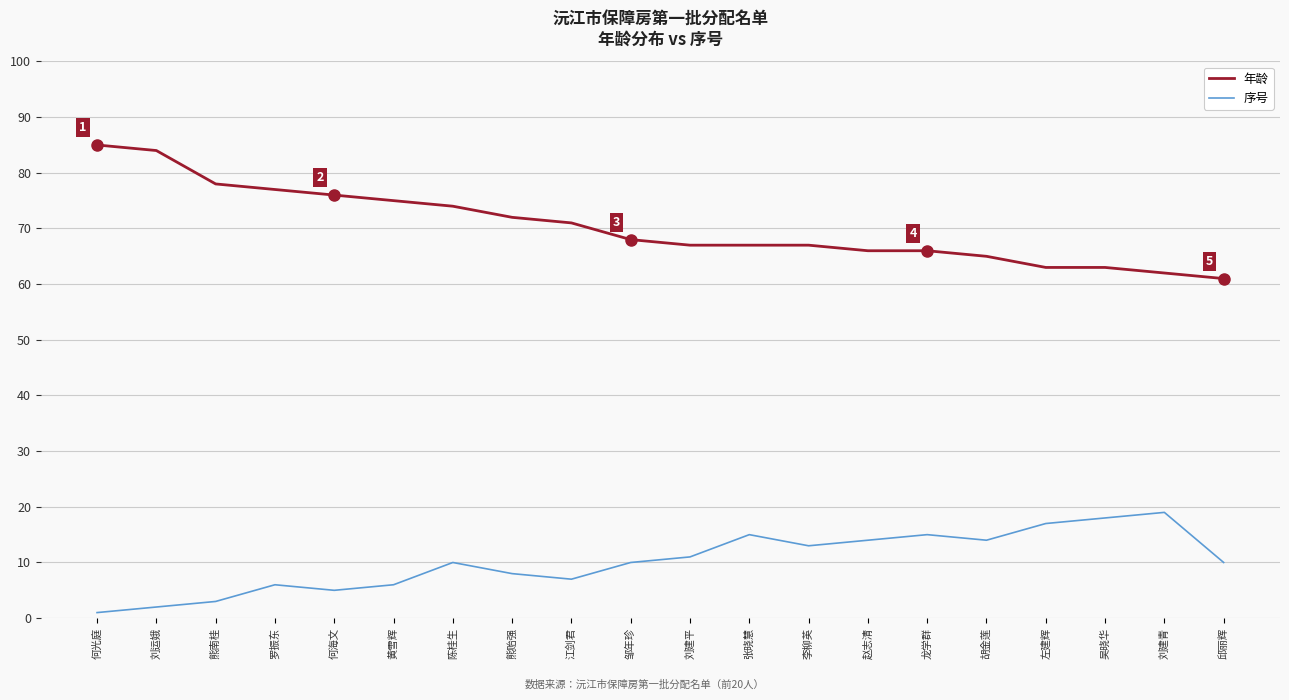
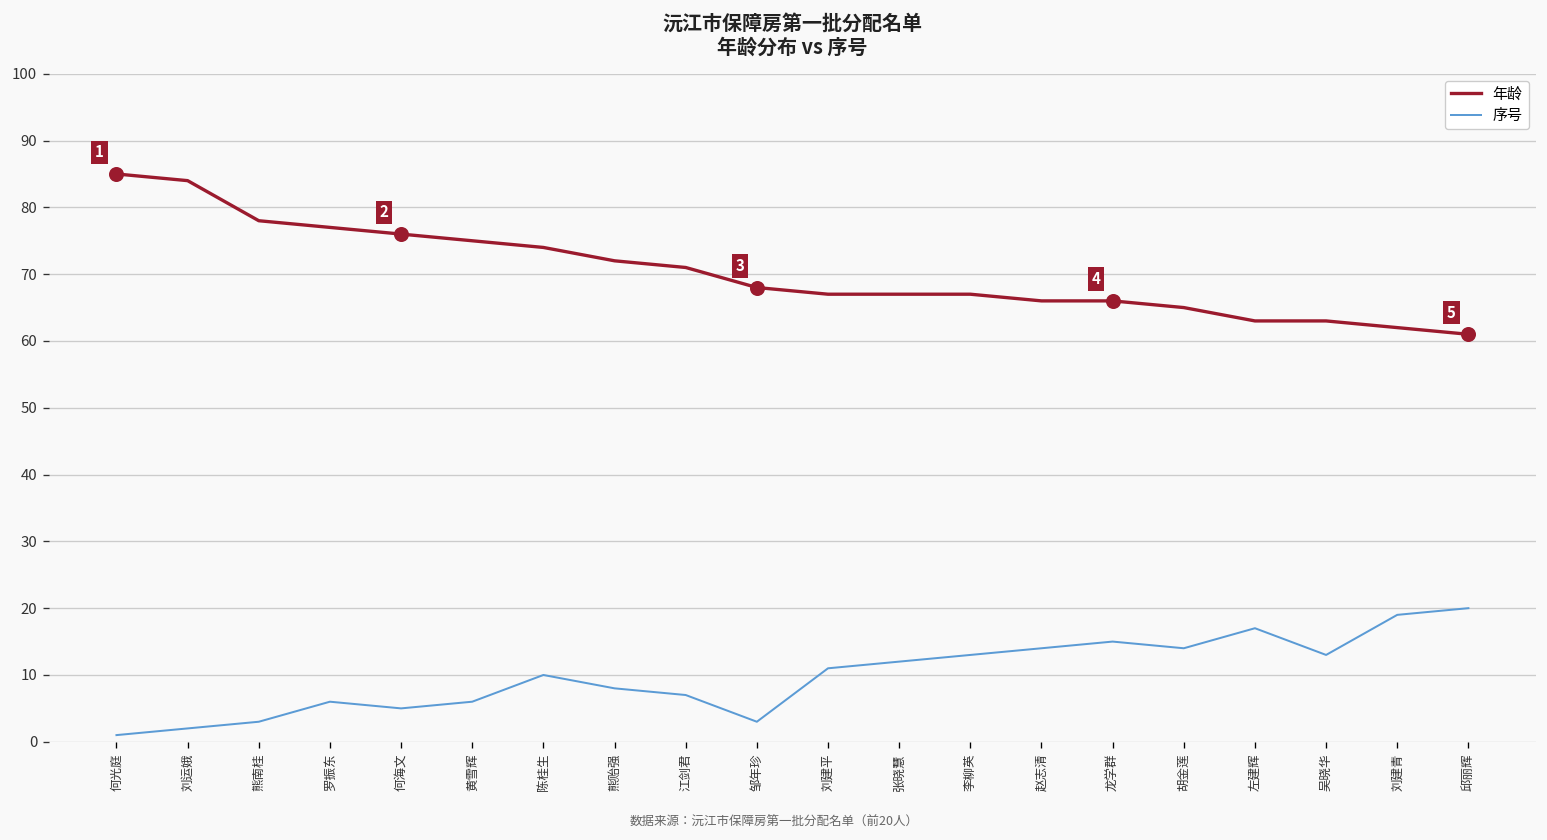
  {
    "序号": {
      "何光庭": 1,
      "刘运娥": 2,
      "熊南桂": 3,
      "罗振东": 6,
      "何海文": 5,
      "黄雪辉": 6,
      "陈桂生": 10,
      "熊贻强": 8,
      "江剑君": 7,
-     "邹年珍": 10,
+     "邹年珍": 3,
      "刘建平": 11,
-     "张晓慧": 15,
+     "张晓慧": 12,
      "李柳英": 13,
      "赵志清": 14,
      "龙学群": 15,
      "胡金莲": 14,
      "左建辉": 17,
-     "吴晓华": 18,
+     "吴晓华": 13,
      "刘建青": 19,
-     "邱丽辉": 10
+     "邱丽辉": 20
    }
  }
